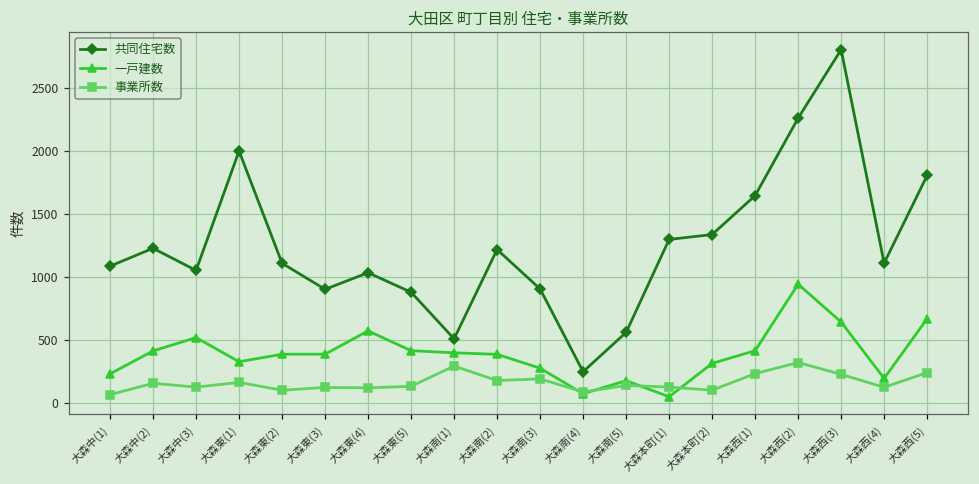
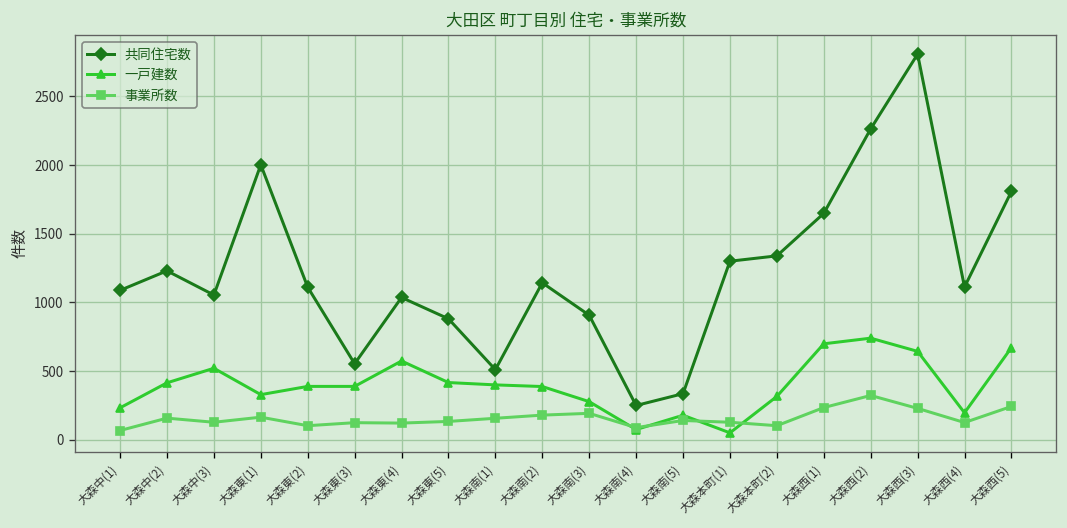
  {
    "共同住宅数": {
      "大森中(1)": 1090,
      "大森中(2)": 1230,
      "大森中(3)": 1050,
      "大森東(1)": 2000,
      "大森東(2)": 1110,
-     "大森東(3)": 900,
+     "大森東(3)": 550,
      "大森東(4)": 1040,
      "大森東(5)": 880,
      "大森南(1)": 510,
-     "大森南(2)": 1220,
+     "大森南(2)": 1140,
      "大森南(3)": 910,
      "大森南(4)": 250,
-     "大森南(5)": 560,
+     "大森南(5)": 340,
      "大森本町(1)": 1300,
      "大森本町(2)": 1340,
      "大森西(1)": 1650,
      "大森西(2)": 2260,
      "大森西(3)": 2810,
      "大森西(4)": 1110,
      "大森西(5)": 1810
    },
    "一戸建数": {
      "大森中(1)": 230,
      "大森中(2)": 420,
      "大森中(3)": 520,
      "大森東(1)": 330,
      "大森東(2)": 390,
      "大森東(3)": 390,
      "大森東(4)": 570,
      "大森東(5)": 420,
      "大森南(1)": 400,
      "大森南(2)": 390,
      "大森南(3)": 280,
      "大森南(5)": 180,
      "大森本町(1)": 50,
      "大森本町(2)": 320,
-     "大森西(1)": 420,
-     "大森西(2)": 950,
+     "大森西(1)": 700,
+     "大森西(2)": 740,
      "大森西(3)": 640,
      "大森西(4)": 200,
      "大森西(5)": 670
    },
    "事業所数": {
      "大森中(1)": 70,
      "大森中(2)": 160,
      "大森中(3)": 130,
      "大森東(1)": 170,
      "大森東(2)": 100,
      "大森東(3)": 130,
      "大森東(4)": 120,
      "大森東(5)": 130,
-     "大森南(1)": 300,
+     "大森南(1)": 160,
      "大森南(2)": 180,
      "大森南(3)": 190,
      "大森南(5)": 140,
      "大森本町(1)": 130,
      "大森本町(2)": 100,
      "大森西(1)": 240,
      "大森西(2)": 320,
      "大森西(3)": 230,
      "大森西(4)": 130,
      "大森西(5)": 240
    }
  }
